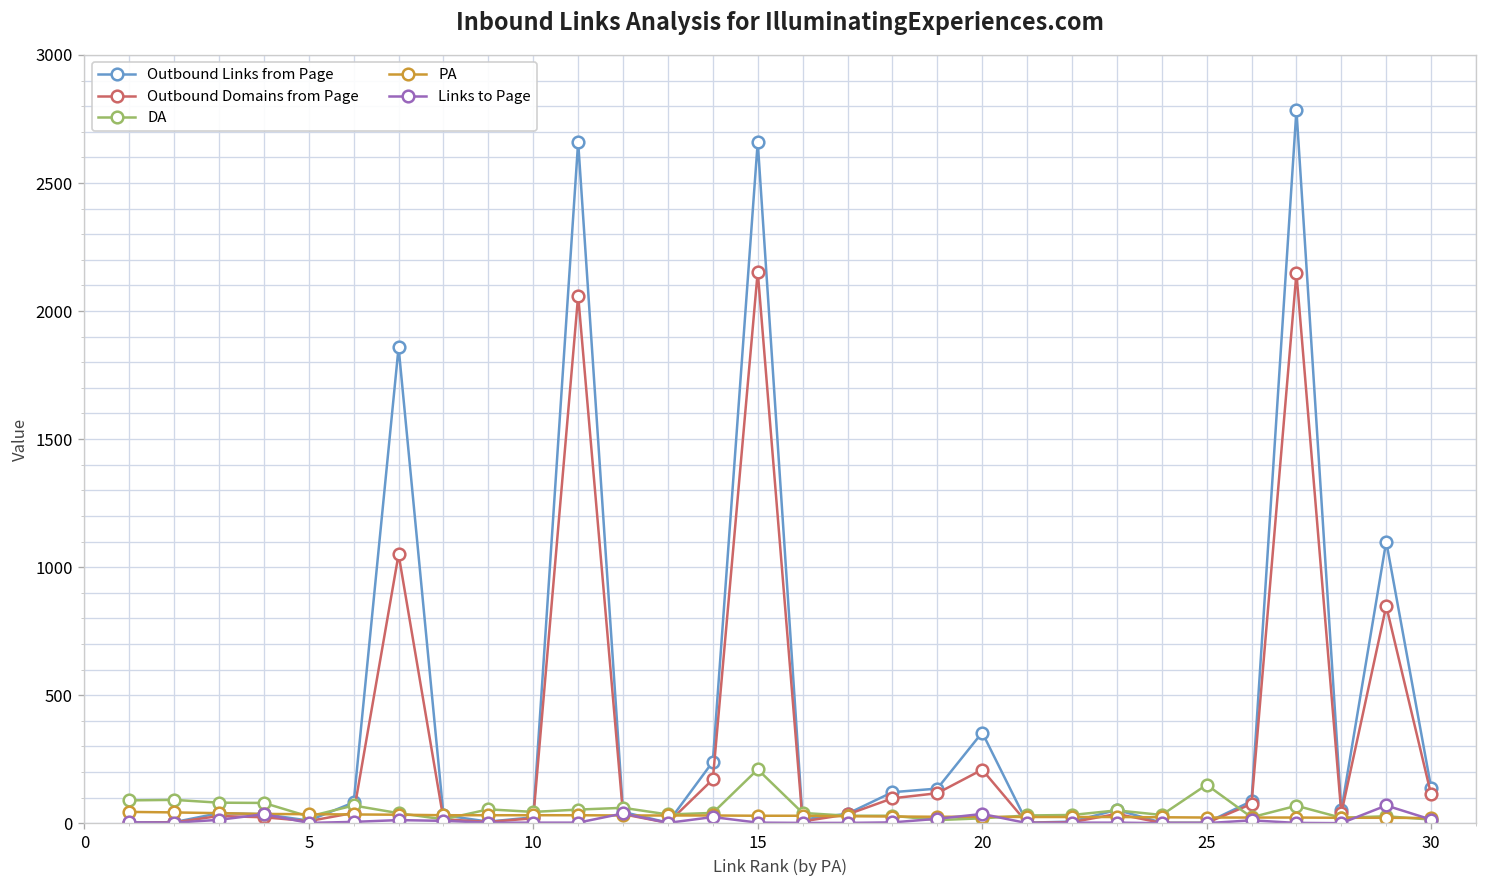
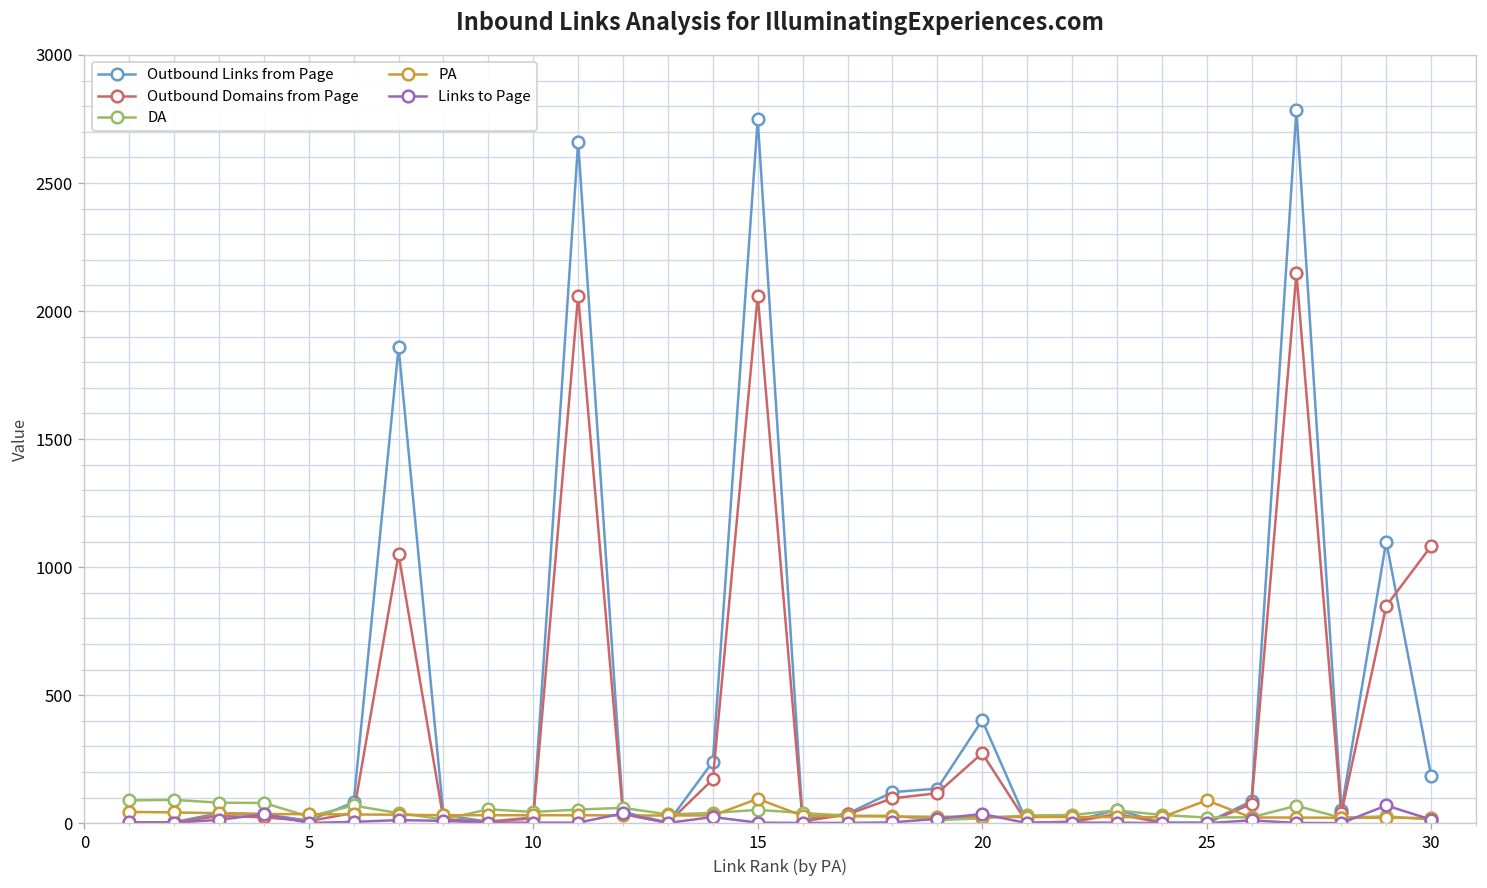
  {
    "Outbound Links from Page": {
-     "15": 2660,
-     "20": 350,
-     "30": 140
+     "15": 2750,
+     "20": 400,
+     "30": 190
    },
    "Outbound Domains from Page": {
-     "15": 2150,
-     "20": 210,
-     "30": 110
+     "15": 2060,
+     "20": 270,
+     "30": 1080
    },
    "DA": {
      "10": 40,
-     "15": 210,
-     "25": 150
+     "15": 50,
+     "25": 20
    },
    "PA": {
-     "15": 30,
-     "25": 20
+     "15": 100,
+     "25": 90
    },
    "Links to Page": {
      "10": 0,
      "15": 0
    }
  }
